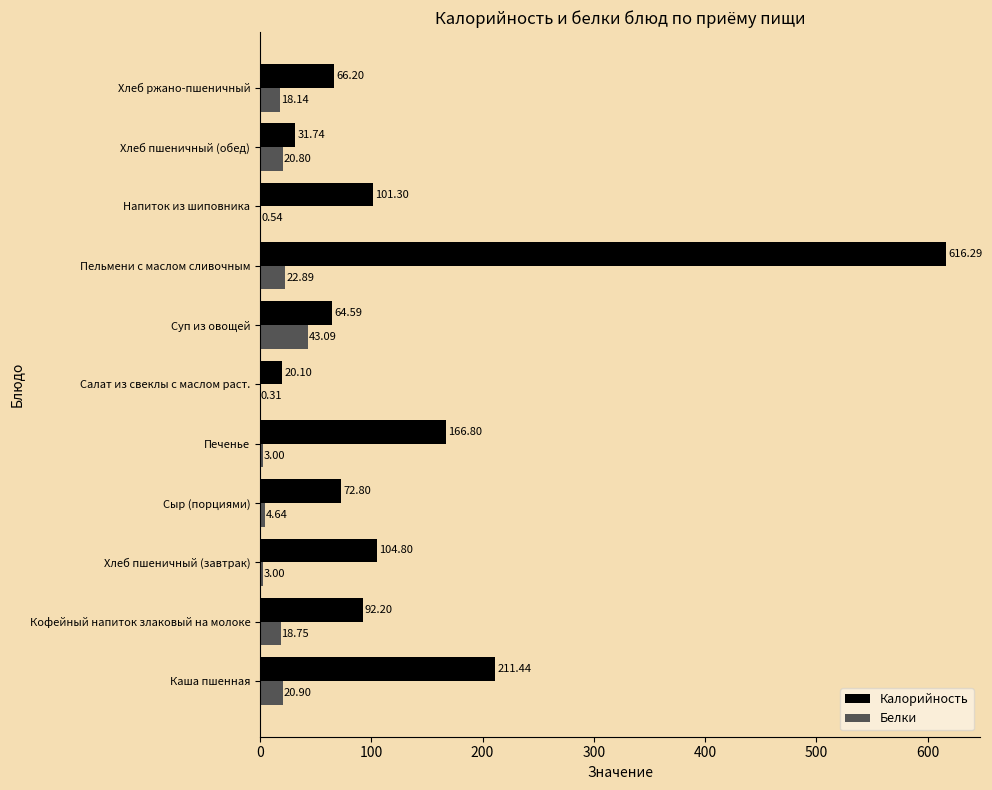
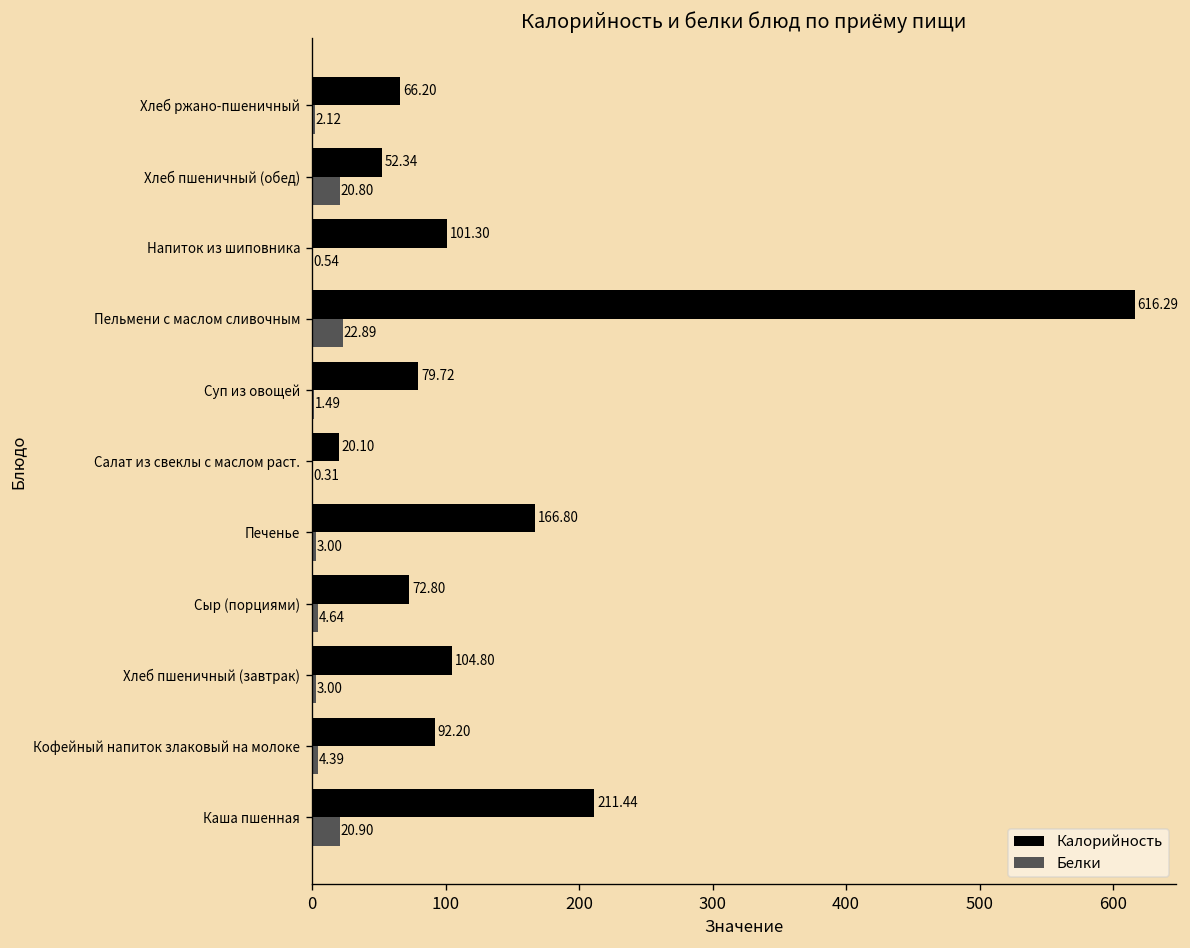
  {
    "Калорийность": {
      "Хлеб ржано-пшеничный": 66.20,
-     "Хлеб пшеничный (обед)": 31.74,
+     "Хлеб пшеничный (обед)": 52.34,
      "Напиток из шиповника": 101.30,
      "Пельмени с маслом сливочным": 616.29,
-     "Суп из овощей": 64.59,
+     "Суп из овощей": 79.72,
      "Салат из свеклы с маслом раст.": 20.10,
      "Печенье": 166.80,
      "Сыр (порциями)": 72.80,
      "Хлеб пшеничный (завтрак)": 104.80,
      "Кофейный напиток злаковый на молоке": 92.20,
      "Каша пшенная": 211.44
    },
    "Белки": {
-     "Хлеб ржано-пшеничный": 18.14,
+     "Хлеб ржано-пшеничный": 2.12,
      "Хлеб пшеничный (обед)": 20.80,
      "Напиток из шиповника": 0.54,
      "Пельмени с маслом сливочным": 22.89,
-     "Суп из овощей": 43.09,
+     "Суп из овощей": 1.49,
      "Салат из свеклы с маслом раст.": 0.31,
      "Печенье": 3.00,
      "Сыр (порциями)": 4.64,
      "Хлеб пшеничный (завтрак)": 3.00,
-     "Кофейный напиток злаковый на молоке": 18.75,
+     "Кофейный напиток злаковый на молоке": 4.39,
      "Каша пшенная": 20.90
    }
  }
